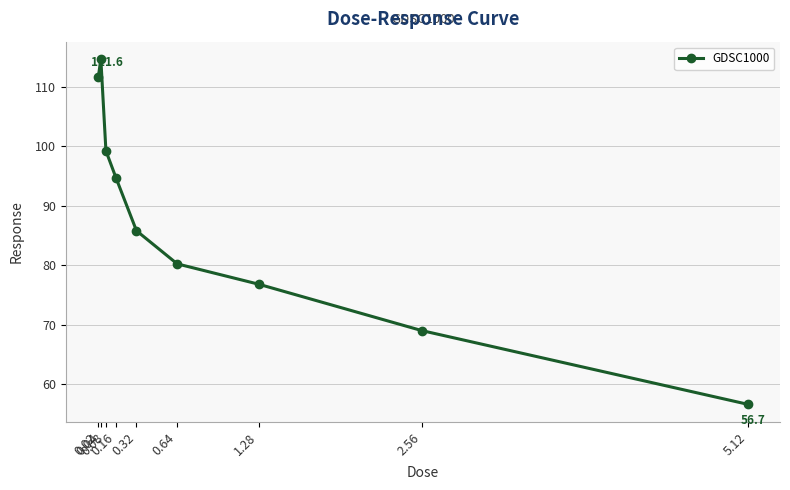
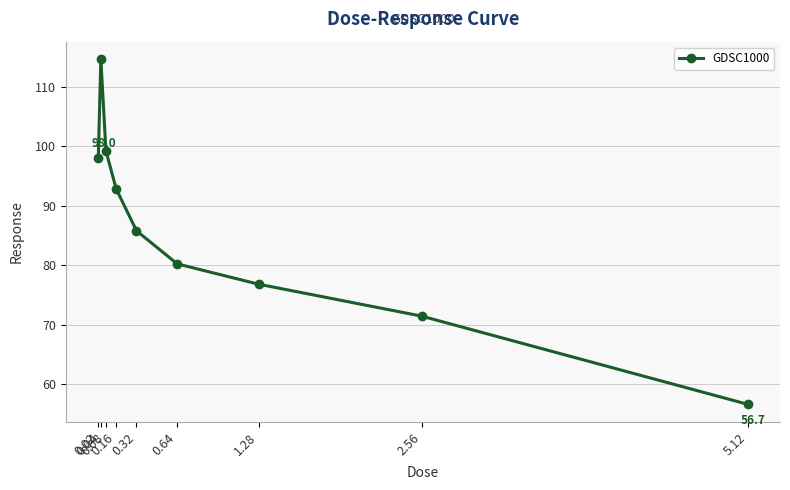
  {
-   "0.02": 111.6,
-   "0.16": 95,
-   "2.56": 69,
+   "0.02": 98.0,
+   "0.16": 93,
+   "2.56": 71,
    "5.12": 56.7
  }
